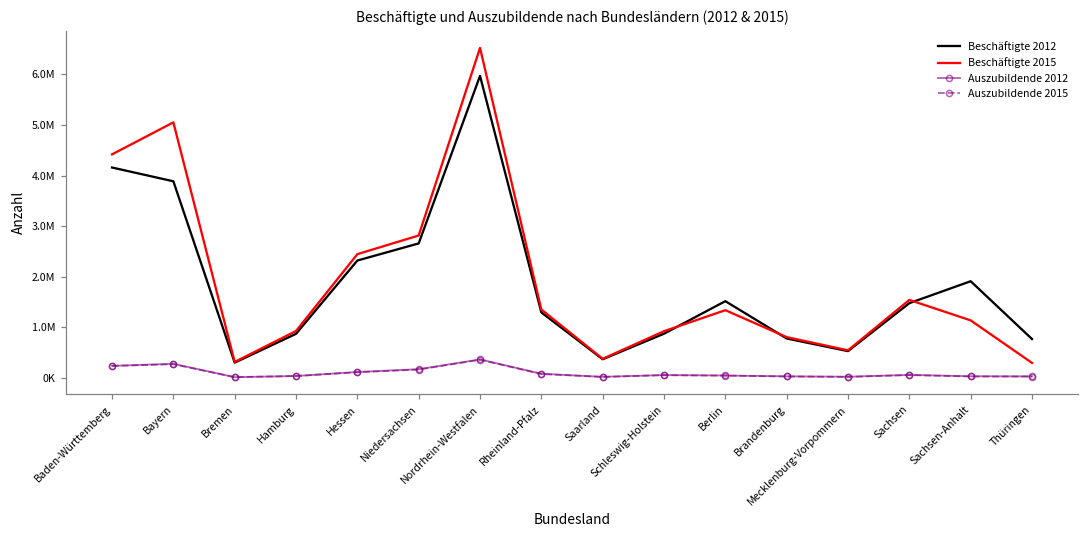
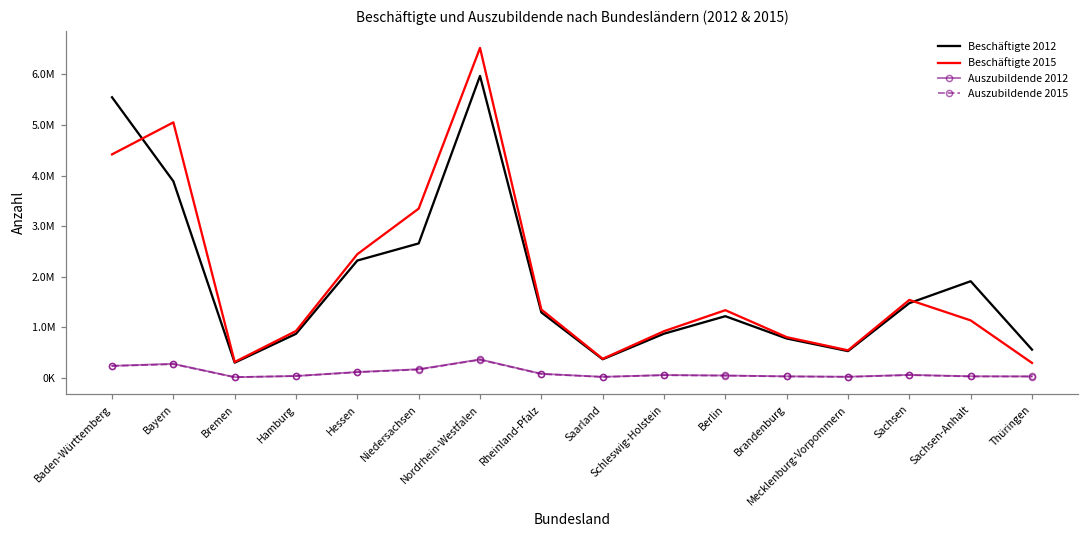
  {
    "Beschäftigte 2012": {
-     "Baden-Württemberg": 4200000,
+     "Baden-Württemberg": 5500000,
      "Bayern": 3900000,
      "Hamburg": 900000,
      "Hessen": 2300000,
      "Niedersachsen": 2700000,
      "Nordrhein-Westfalen": 6000000,
      "Rheinland-Pfalz": 1300000,
-     "Berlin": 1500000,
+     "Berlin": 1200000,
      "Sachsen": 1500000,
      "Sachsen-Anhalt": 1900000,
-     "Thüringen": 800000
+     "Thüringen": 600000
    },
    "Beschäftigte 2015": {
      "Baden-Württemberg": 4400000,
      "Bayern": 5100000,
      "Hamburg": 900000,
      "Hessen": 2400000,
-     "Niedersachsen": 2800000,
+     "Niedersachsen": 3300000,
      "Nordrhein-Westfalen": 6500000,
      "Rheinland-Pfalz": 1400000,
      "Berlin": 1300000,
      "Sachsen": 1500000,
      "Sachsen-Anhalt": 1100000,
      "Thüringen": 300000
    }
  }
